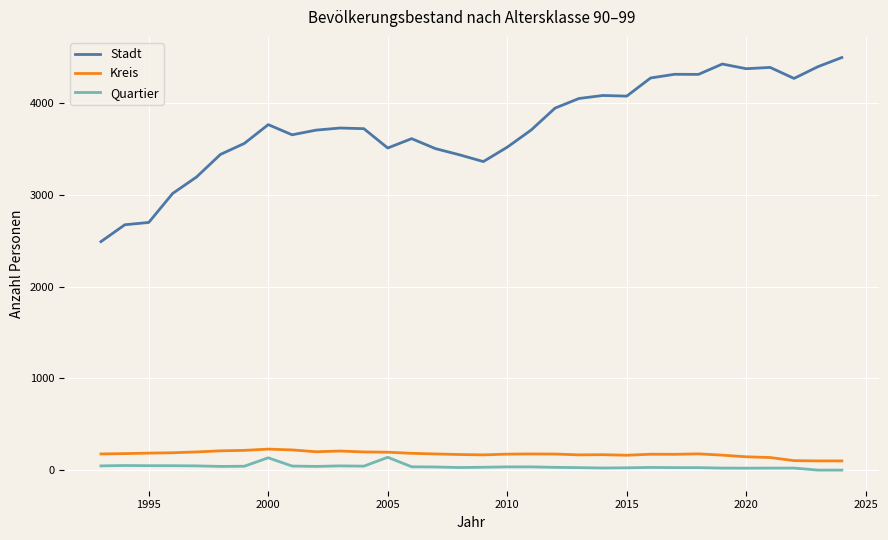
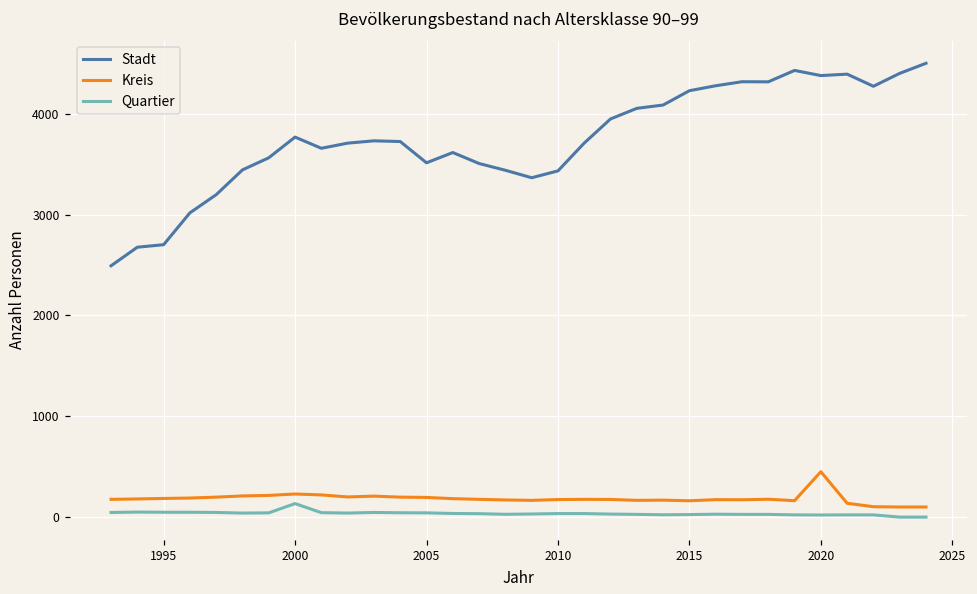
  {
    "Stadt": {
      "1995": 2700,
      "2000": 3800,
      "2005": 3500,
-     "2010": 3500,
-     "2015": 4100,
+     "2010": 3400,
+     "2015": 4200,
      "2020": 4400
    },
    "Kreis": {
      "1995": 200,
      "2000": 200,
      "2005": 200,
      "2010": 200,
      "2015": 200,
-     "2020": 100
+     "2020": 500
    },
    "Quartier": {
      "1995": 0,
      "2000": 100,
-     "2005": 100,
+     "2005": 0,
      "2010": 0,
      "2015": 0,
      "2020": 0
    }
  }
